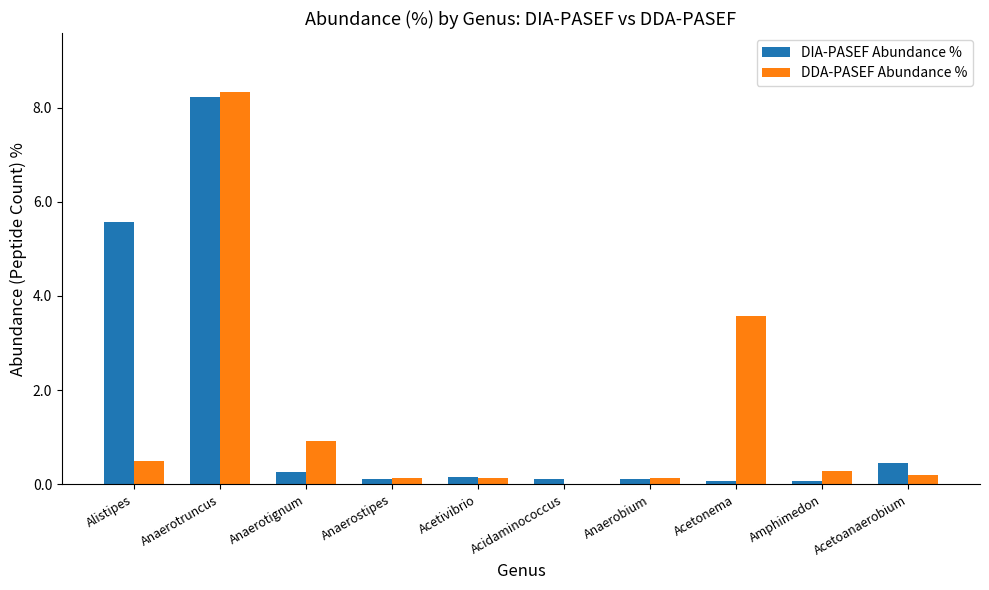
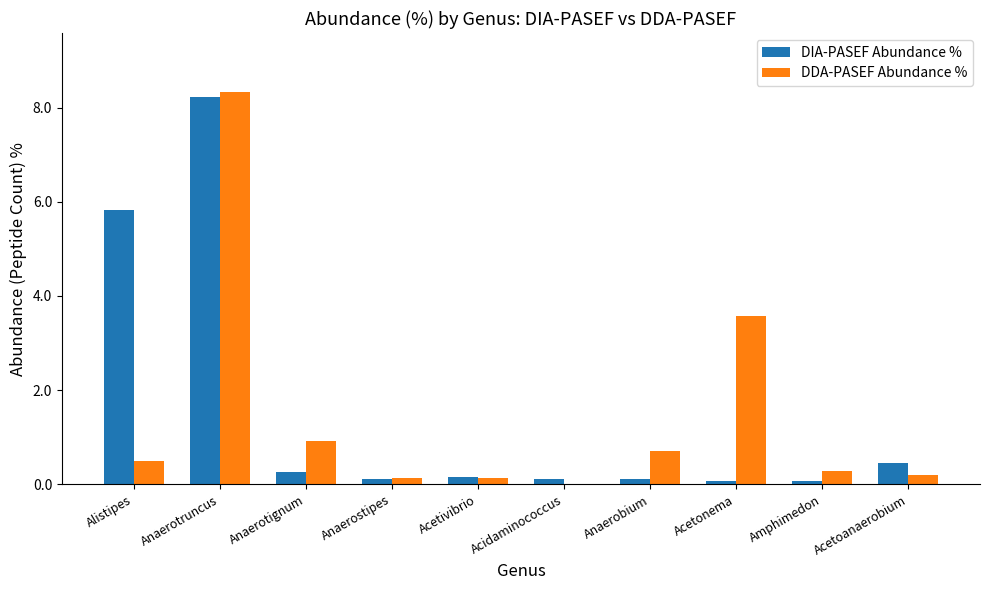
  {
    "DIA-PASEF Abundance %": {
-     "Alistipes": 5.6,
+     "Alistipes": 5.8,
      "Anaerotruncus": 8.2,
      "Anaerotignum": 0.3,
      "Anaerostipes": 0.1,
      "Acetivibrio": 0.2,
      "Acidaminococcus": 0.1,
      "Anaerobium": 0.1,
      "Acetonema": 0.1,
      "Amphimedon": 0.1,
      "Acetoanaerobium": 0.5
    },
    "DDA-PASEF Abundance %": {
      "Alistipes": 0.5,
      "Anaerotruncus": 8.3,
      "Anaerotignum": 0.9,
      "Anaerostipes": 0.1,
      "Acetivibrio": 0.1,
      "Acidaminococcus": 0.0,
-     "Anaerobium": 0.1,
+     "Anaerobium": 0.7,
      "Acetonema": 3.6,
      "Amphimedon": 0.3,
      "Acetoanaerobium": 0.2
    }
  }
